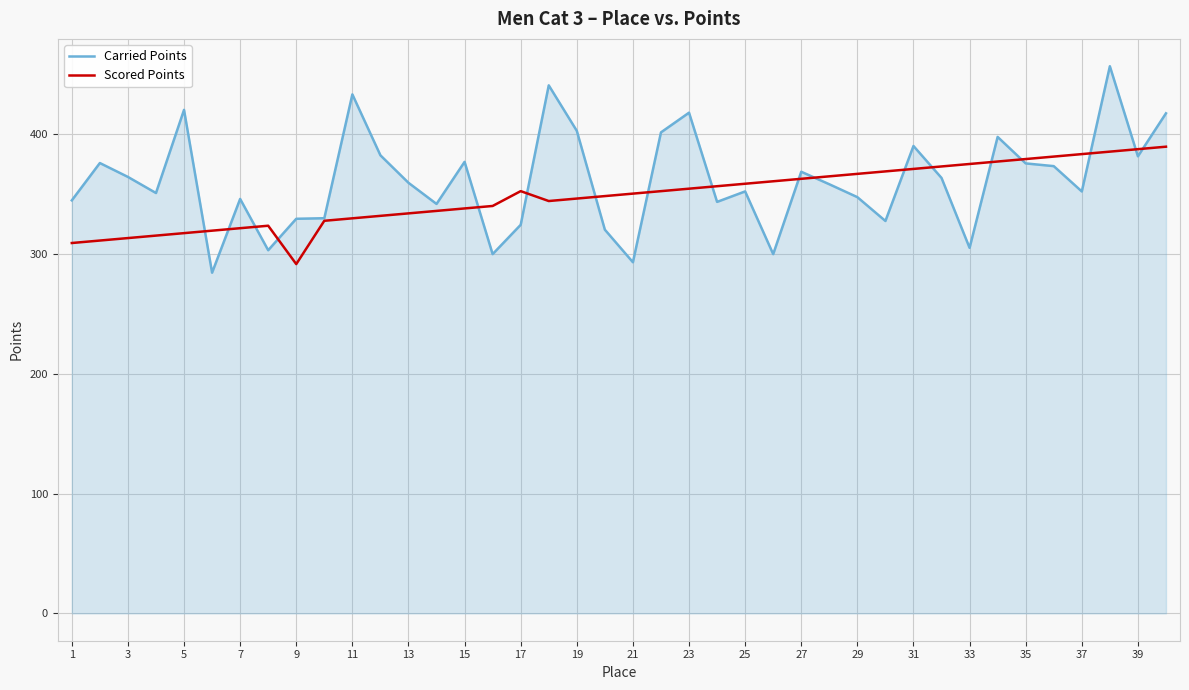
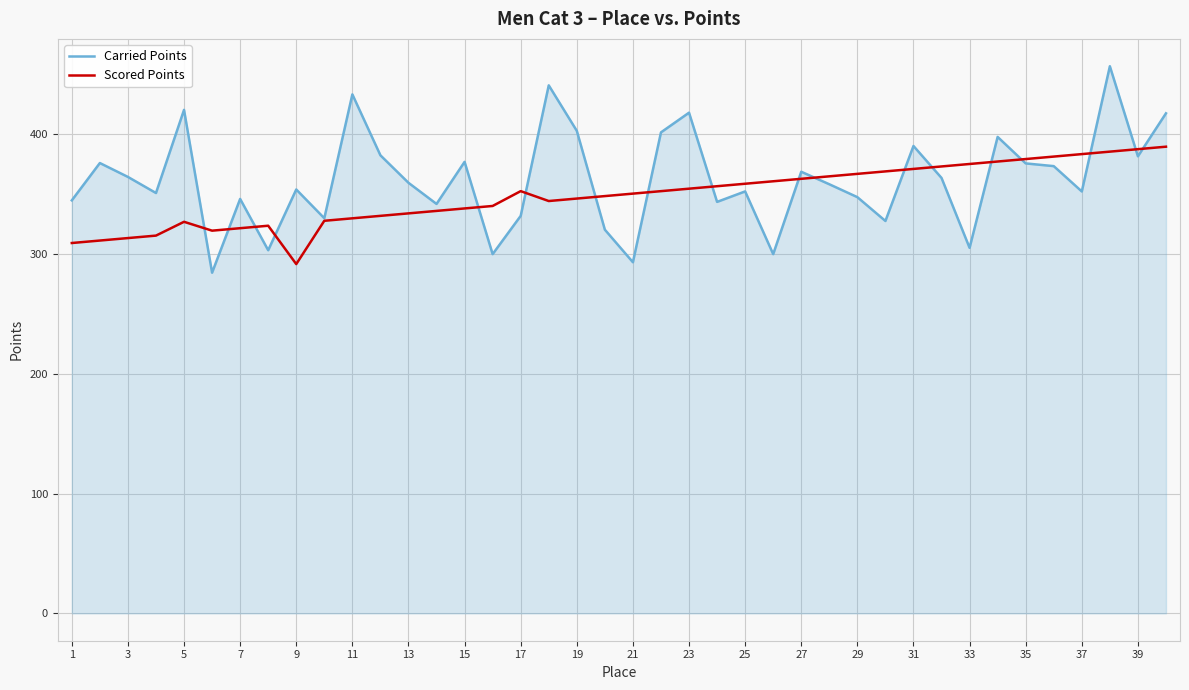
  {
    "Carried Points": {
      "1": 345,
      "3": 364,
      "5": 420,
      "7": 346,
-     "9": 330,
+     "9": 354,
      "11": 433,
      "13": 360,
      "15": 377,
-     "17": 325,
+     "17": 332,
      "19": 403,
      "21": 293,
      "23": 418,
      "25": 352,
      "27": 369,
      "29": 348,
      "31": 390,
      "33": 305,
      "35": 376,
      "37": 352,
      "39": 382
    },
    "Scored Points": {
      "1": 309,
      "3": 313,
-     "5": 318,
+     "5": 327,
      "7": 322,
      "9": 292,
      "11": 330,
      "13": 334,
      "15": 338,
      "17": 353,
      "19": 346,
      "21": 351,
      "23": 355,
      "25": 359,
      "27": 363,
      "29": 367,
      "31": 371,
      "33": 375,
      "35": 379,
      "37": 384,
      "39": 388
    }
  }
